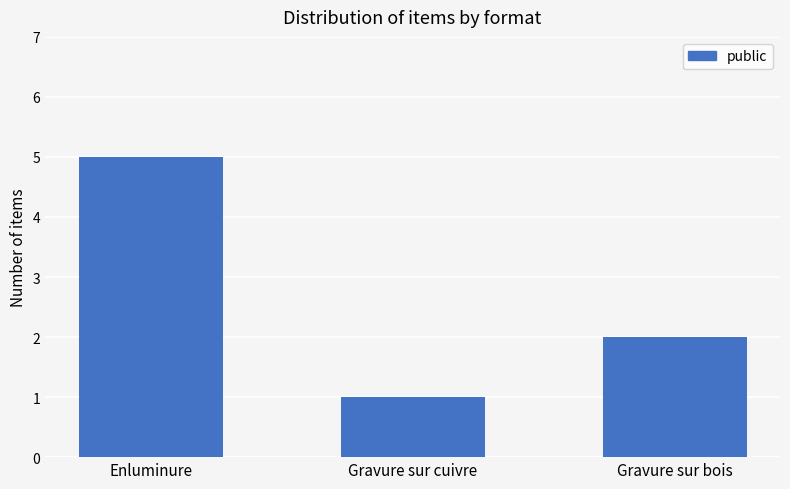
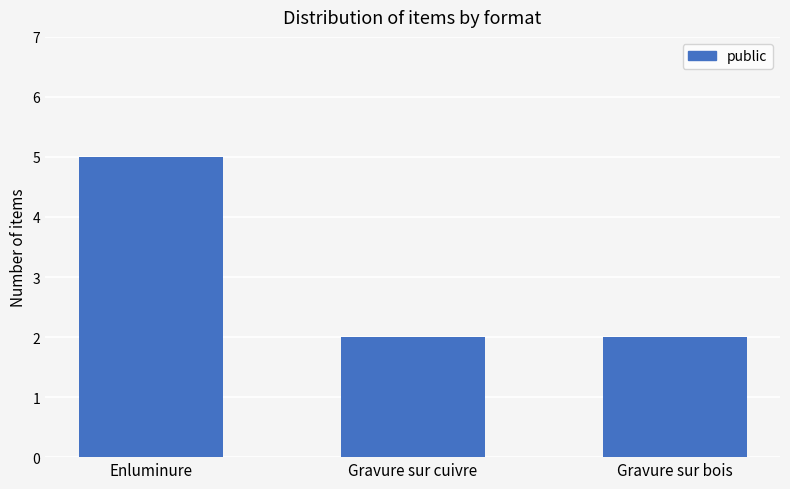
  {
    "Enluminure": 5,
-   "Gravure sur cuivre": 1,
+   "Gravure sur cuivre": 2,
    "Gravure sur bois": 2
  }
